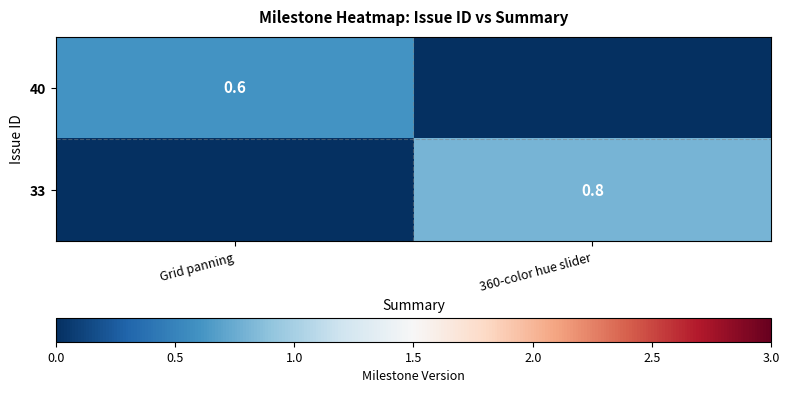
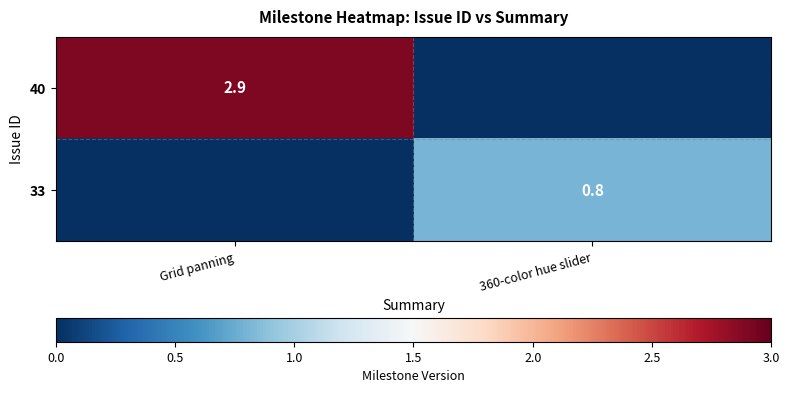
  {
    "40": {
-     "Grid panning": 0.6
+     "Grid panning": 2.9
    },
    "33": {
      "360-color hue slider": 0.8
    }
  }
